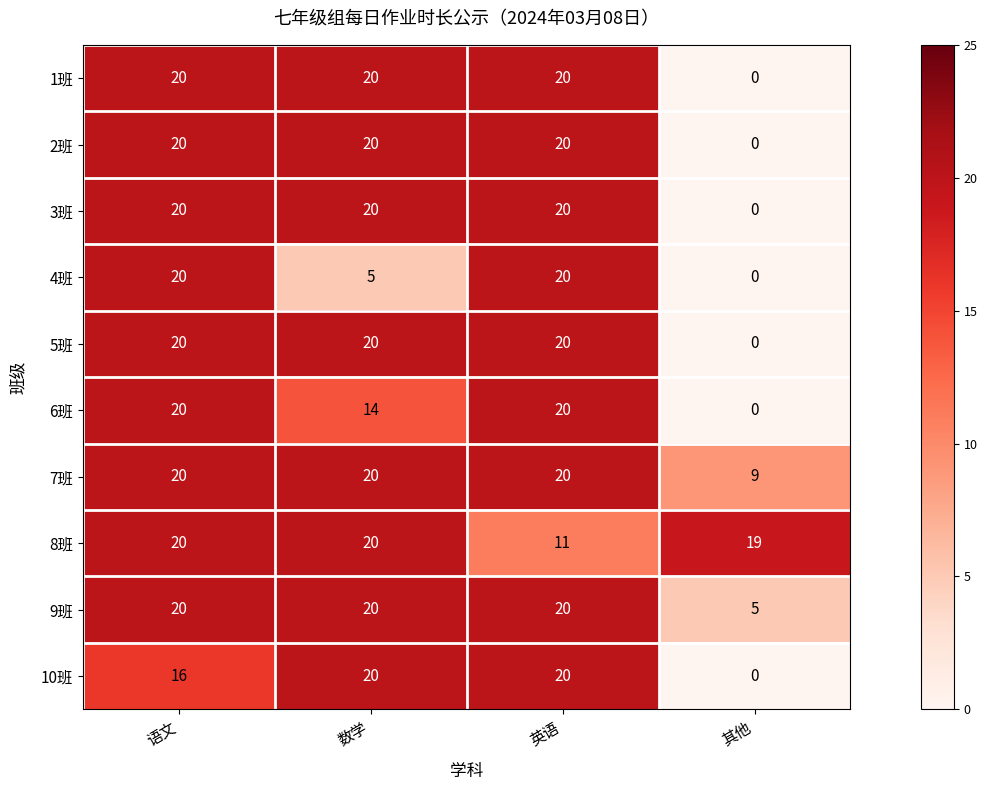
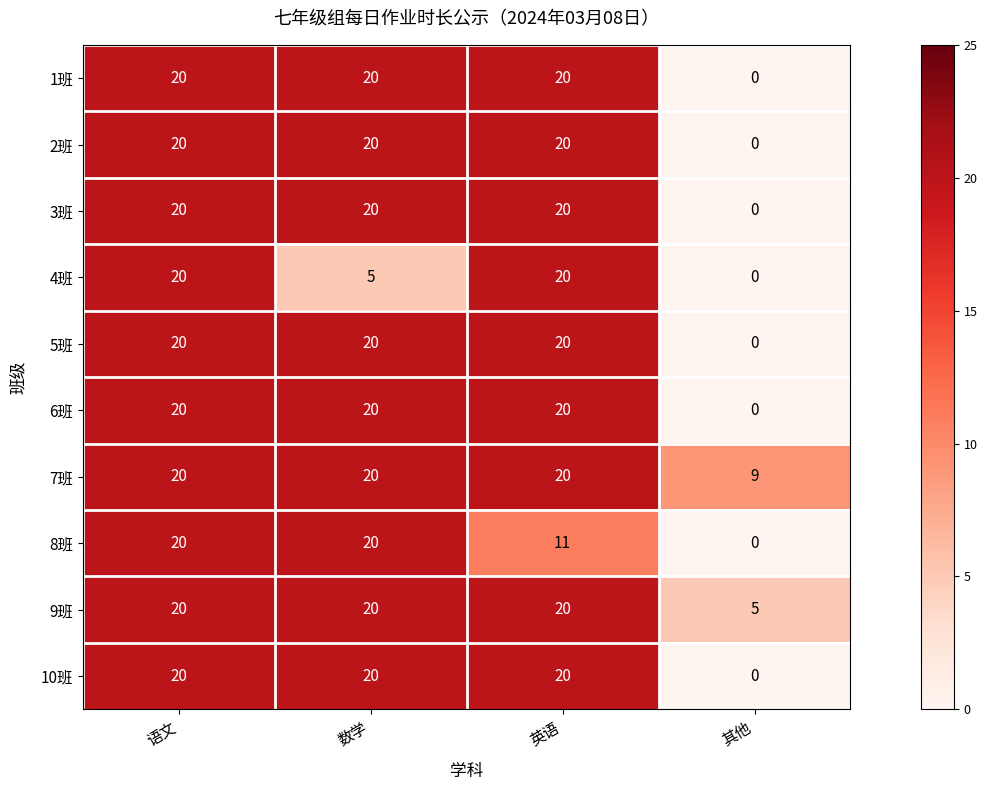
  {
    "1班": {
      "语文": 20,
      "数学": 20,
      "英语": 20,
      "其他": 0
    },
    "2班": {
      "语文": 20,
      "数学": 20,
      "英语": 20,
      "其他": 0
    },
    "3班": {
      "语文": 20,
      "数学": 20,
      "英语": 20,
      "其他": 0
    },
    "4班": {
      "语文": 20,
      "数学": 5,
      "英语": 20,
      "其他": 0
    },
    "5班": {
      "语文": 20,
      "数学": 20,
      "英语": 20,
      "其他": 0
    },
    "6班": {
      "语文": 20,
-     "数学": 14,
+     "数学": 20,
      "英语": 20,
      "其他": 0
    },
    "7班": {
      "语文": 20,
      "数学": 20,
      "英语": 20,
      "其他": 9
    },
    "8班": {
      "语文": 20,
      "数学": 20,
      "英语": 11,
-     "其他": 19
+     "其他": 0
    },
    "9班": {
      "语文": 20,
      "数学": 20,
      "英语": 20,
      "其他": 5
    },
    "10班": {
-     "语文": 16,
+     "语文": 20,
      "数学": 20,
      "英语": 20,
      "其他": 0
    }
  }
